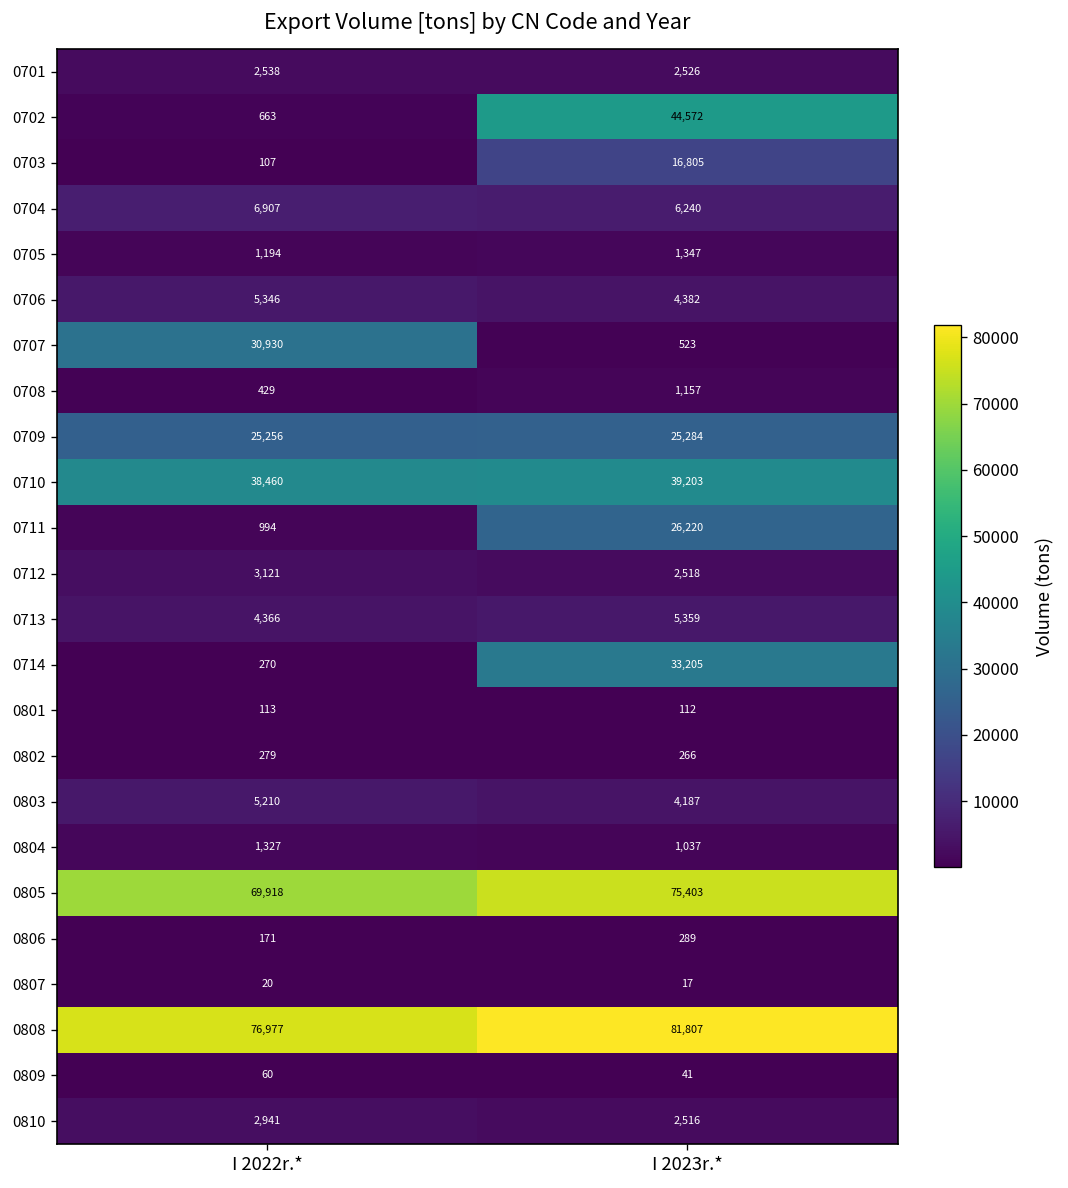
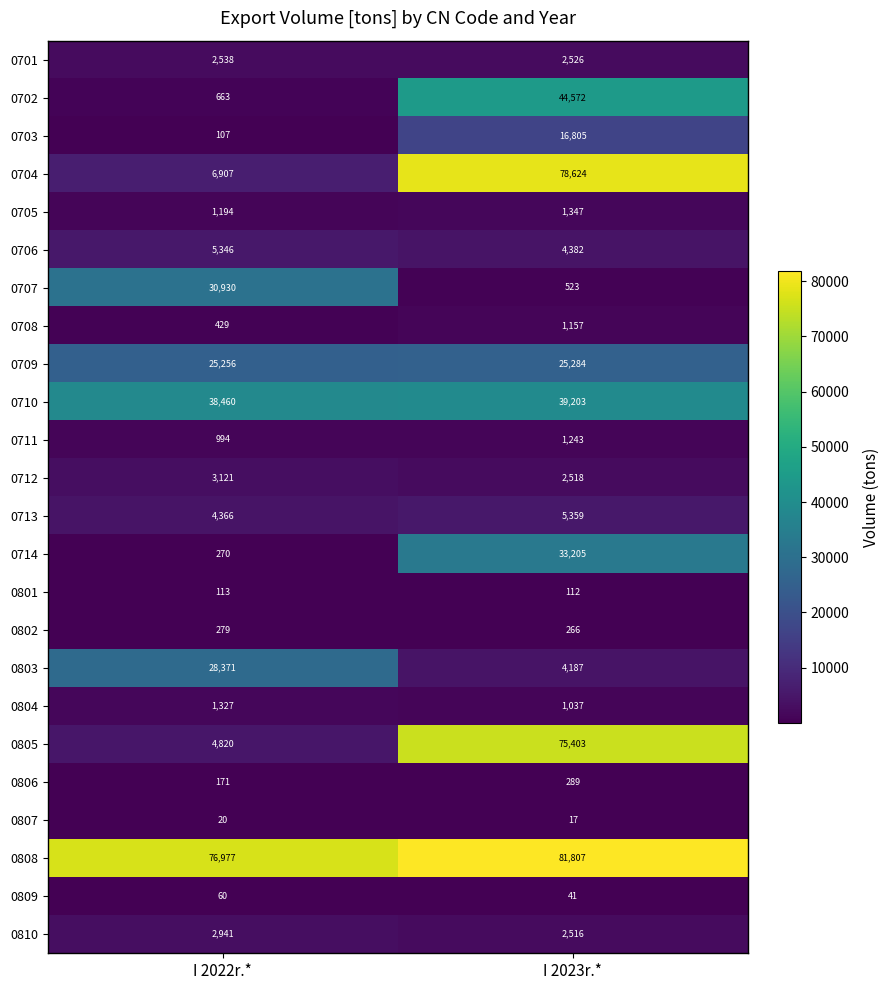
  {
    "0701": {
      "I 2022r.*": "2,538",
      "I 2023r.*": "2,526"
    },
    "0702": {
      "I 2022r.*": "663",
      "I 2023r.*": "44,572"
    },
    "0703": {
      "I 2022r.*": "107",
      "I 2023r.*": "16,805"
    },
    "0704": {
      "I 2022r.*": "6,907",
-     "I 2023r.*": "6,240"
+     "I 2023r.*": "78,624"
    },
    "0705": {
      "I 2022r.*": "1,194",
      "I 2023r.*": "1,347"
    },
    "0706": {
      "I 2022r.*": "5,346",
      "I 2023r.*": "4,382"
    },
    "0707": {
      "I 2022r.*": "30,930",
      "I 2023r.*": "523"
    },
    "0708": {
      "I 2022r.*": "429",
      "I 2023r.*": "1,157"
    },
    "0709": {
      "I 2022r.*": "25,256",
      "I 2023r.*": "25,284"
    },
    "0710": {
      "I 2022r.*": "38,460",
      "I 2023r.*": "39,203"
    },
    "0711": {
      "I 2022r.*": "994",
-     "I 2023r.*": "26,220"
+     "I 2023r.*": "1,243"
    },
    "0712": {
      "I 2022r.*": "3,121",
      "I 2023r.*": "2,518"
    },
    "0713": {
      "I 2022r.*": "4,366",
      "I 2023r.*": "5,359"
    },
    "0714": {
      "I 2022r.*": "270",
      "I 2023r.*": "33,205"
    },
    "0801": {
      "I 2022r.*": "113",
      "I 2023r.*": "112"
    },
    "0802": {
      "I 2022r.*": "279",
      "I 2023r.*": "266"
    },
    "0803": {
-     "I 2022r.*": "5,210",
+     "I 2022r.*": "28,371",
      "I 2023r.*": "4,187"
    },
    "0804": {
      "I 2022r.*": "1,327",
      "I 2023r.*": "1,037"
    },
    "0805": {
-     "I 2022r.*": "69,918",
+     "I 2022r.*": "4,820",
      "I 2023r.*": "75,403"
    },
    "0806": {
      "I 2022r.*": "171",
      "I 2023r.*": "289"
    },
    "0807": {
      "I 2022r.*": "20",
      "I 2023r.*": "17"
    },
    "0808": {
      "I 2022r.*": "76,977",
      "I 2023r.*": "81,807"
    },
    "0809": {
      "I 2022r.*": "60",
      "I 2023r.*": "41"
    },
    "0810": {
      "I 2022r.*": "2,941",
      "I 2023r.*": "2,516"
    }
  }
